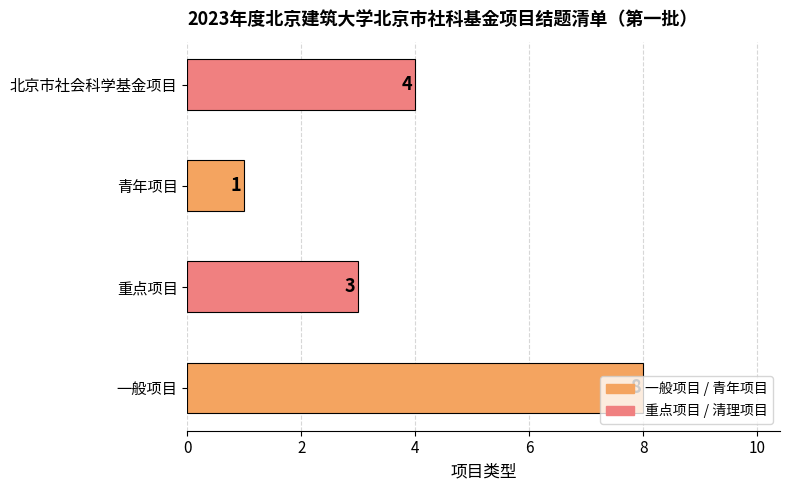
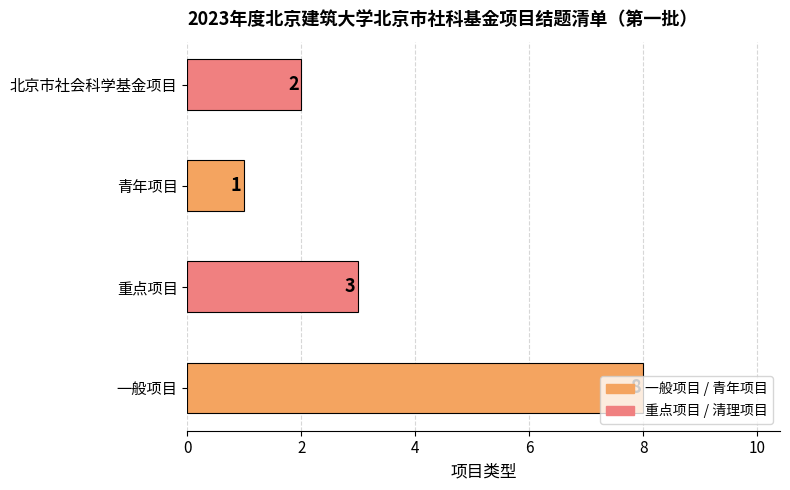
  {
-   "北京市社会科学基金项目": 4,
+   "北京市社会科学基金项目": 2,
    "青年项目": 1,
    "重点项目": 3
  }
